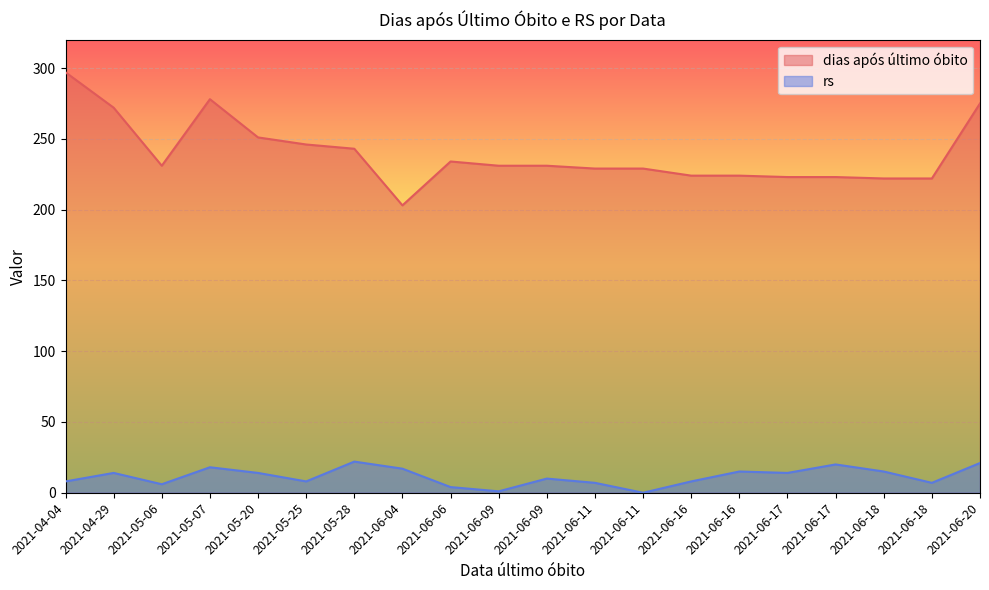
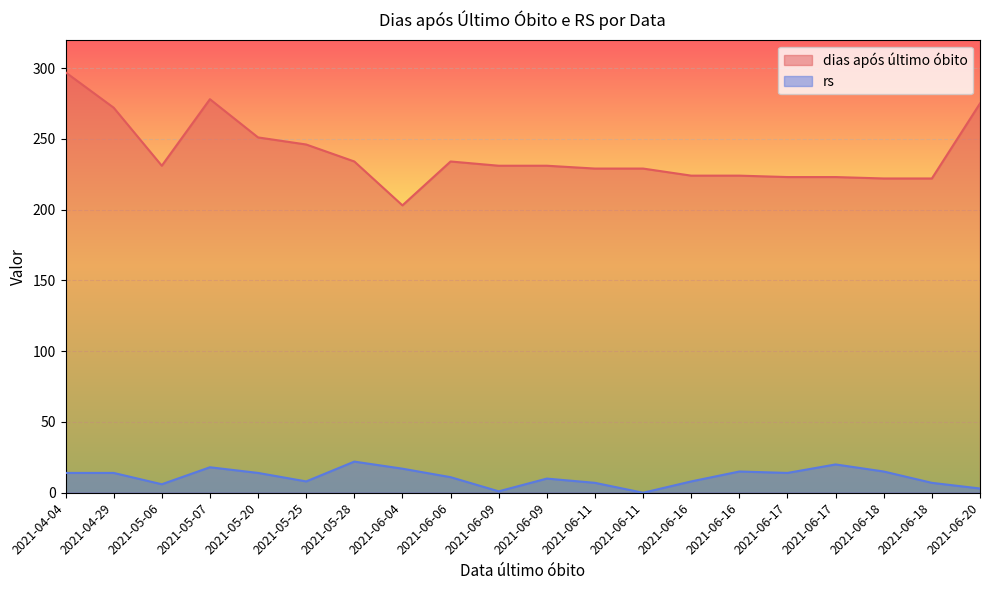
  {
    "dias após último óbito": {
      "2021-04-04": 297,
      "2021-04-29": 272,
      "2021-05-06": 231,
      "2021-05-07": 278,
      "2021-05-20": 251,
      "2021-05-25": 246,
-     "2021-05-28": 243,
+     "2021-05-28": 234,
      "2021-06-04": 203,
      "2021-06-06": 234,
      "2021-06-20": 275
    },
    "rs": {
-     "2021-04-04": 8,
+     "2021-04-04": 14,
      "2021-04-29": 14,
      "2021-05-06": 6,
      "2021-05-07": 18,
      "2021-05-20": 14,
      "2021-05-25": 8,
      "2021-05-28": 22,
      "2021-06-04": 17,
-     "2021-06-06": 4,
-     "2021-06-20": 21
+     "2021-06-06": 11,
+     "2021-06-20": 3
    }
  }
